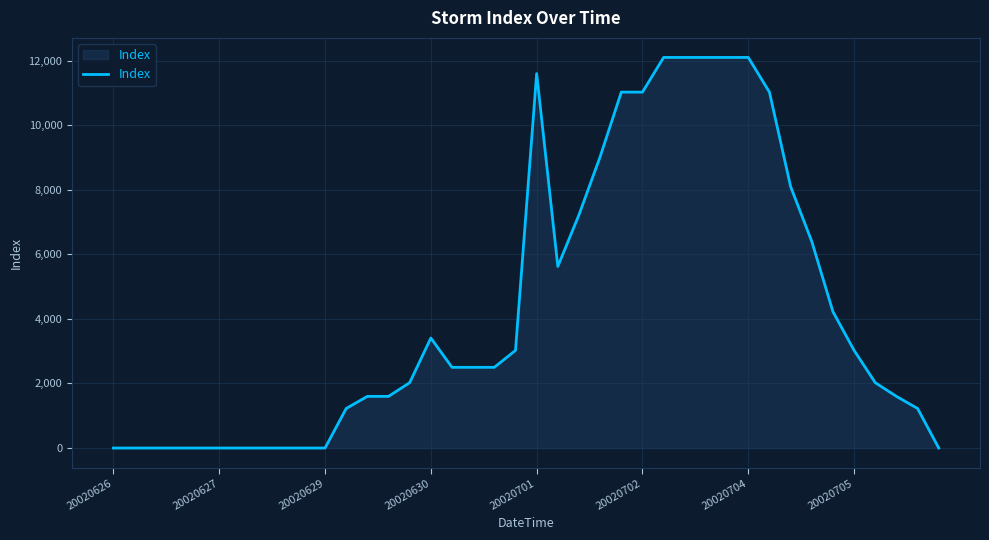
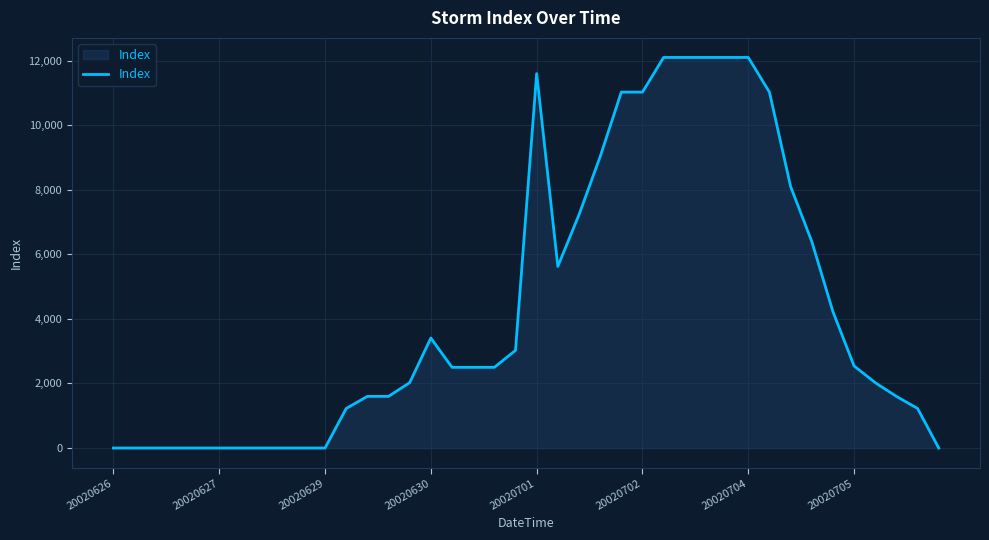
  {
    "20020626": "0",
    "20020627": "0",
    "20020629": "0",
    "20020630": "3,400",
    "20020701": "11,600",
    "20020702": "11,000",
    "20020704": "12,100",
-   "20020705": "3,000"
+   "20020705": "2,500"
  }
